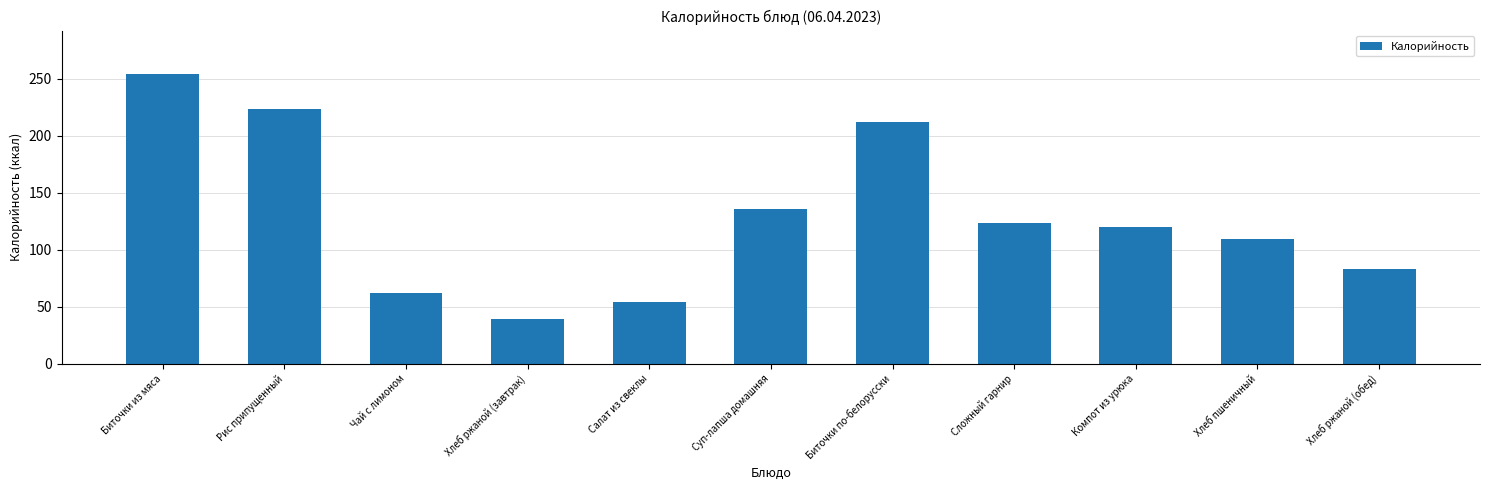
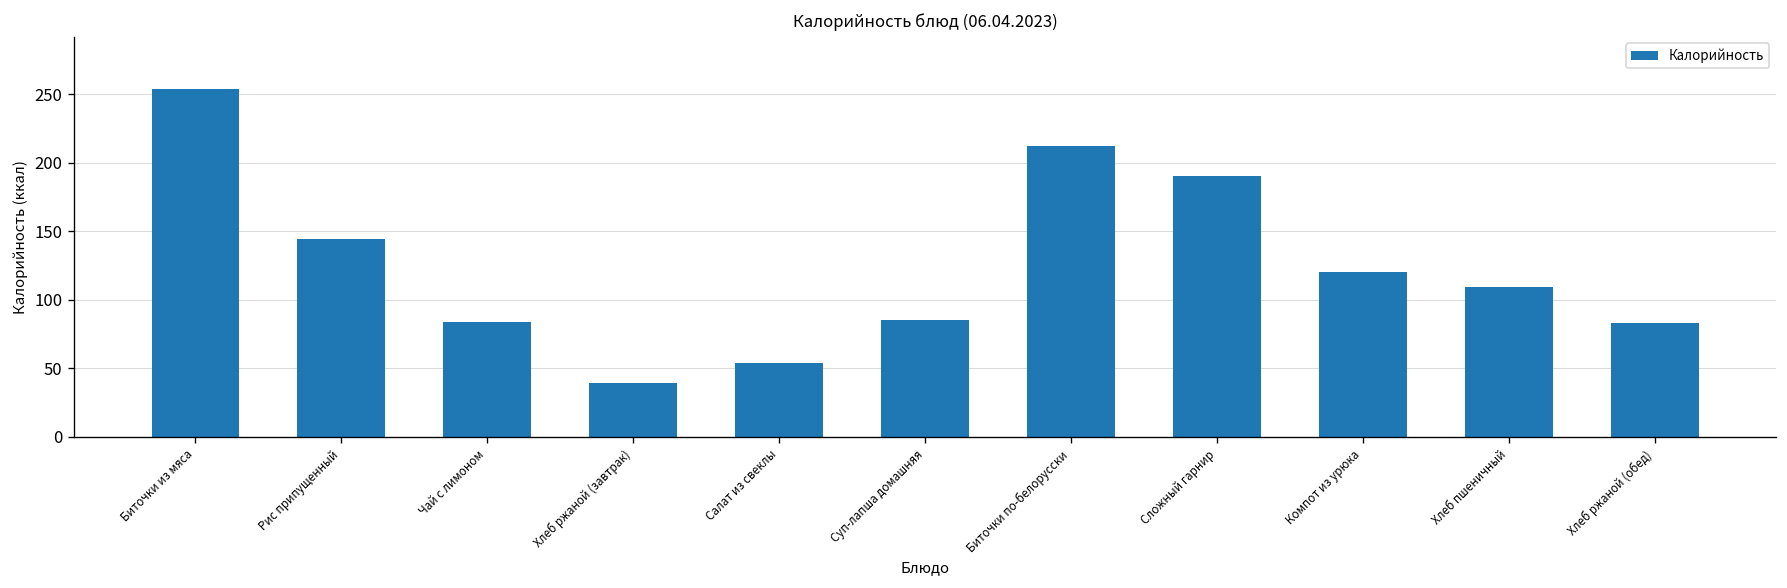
  {
    "Биточки из мяса": 254,
-   "Рис припущенный": 223,
-   "Чай с лимоном": 62,
+   "Рис припущенный": 144,
+   "Чай с лимоном": 84,
    "Хлеб ржаной (завтрак)": 39,
    "Салат из свеклы": 54,
-   "Суп-лапша домашняя": 136,
+   "Суп-лапша домашняя": 85,
    "Биточки по-белорусски": 212,
-   "Сложный гарнир": 123,
+   "Сложный гарнир": 190,
    "Компот из урюка": 120,
    "Хлеб пшеничный": 109,
    "Хлеб ржаной (обед)": 83
  }
